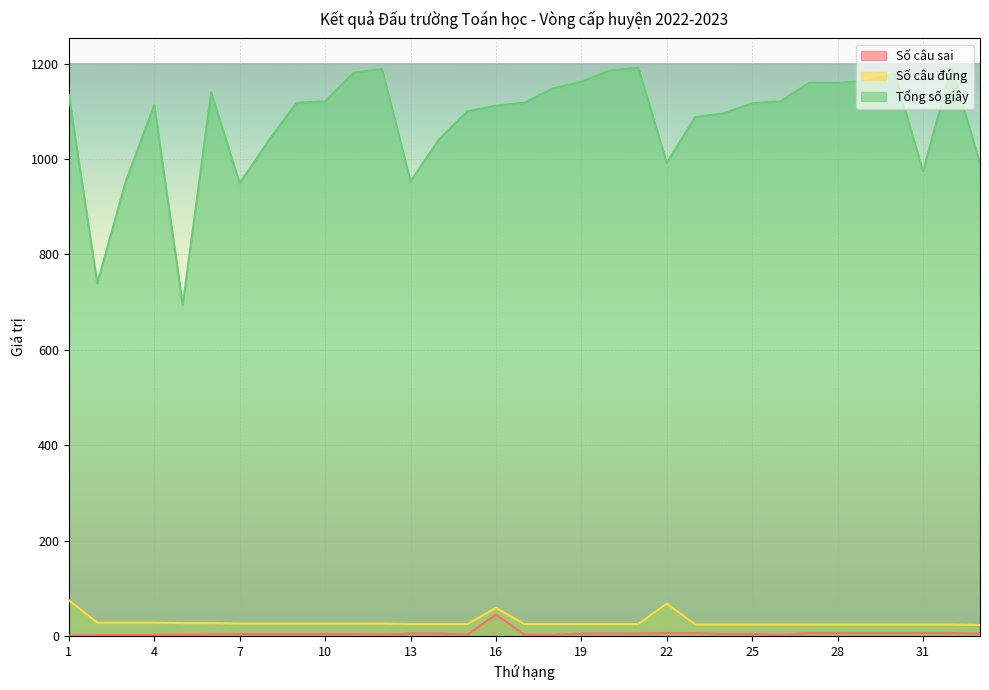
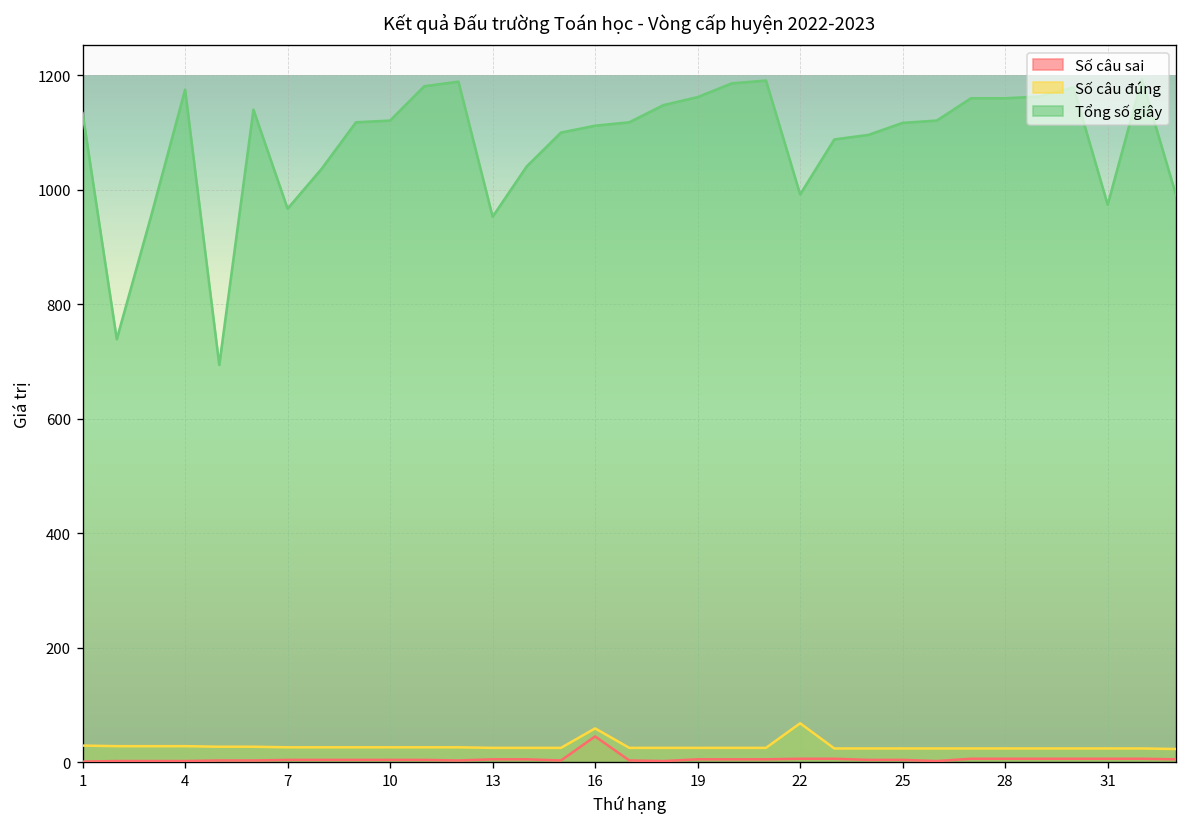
  {
    "Số câu sai": {
      "1": 0,
      "4": 0,
      "7": 0,
      "10": 0,
      "13": 10,
      "16": 50,
      "19": 10,
      "22": 10,
      "25": 0,
      "28": 10,
      "31": 10
    },
    "Số câu đúng": {
-     "1": 80,
+     "1": 30,
      "4": 30,
      "7": 30,
      "10": 30,
      "13": 30,
      "16": 60,
      "19": 30,
      "22": 70,
      "25": 20,
      "28": 20,
      "31": 20
    },
    "Tổng số giây": {
      "1": 1130,
-     "4": 1110,
-     "7": 950,
+     "4": 1180,
+     "7": 970,
      "10": 1120,
      "13": 950,
      "16": 1110,
      "19": 1160,
      "22": 990,
      "25": 1120,
      "28": 1160,
      "31": 970
    }
  }
